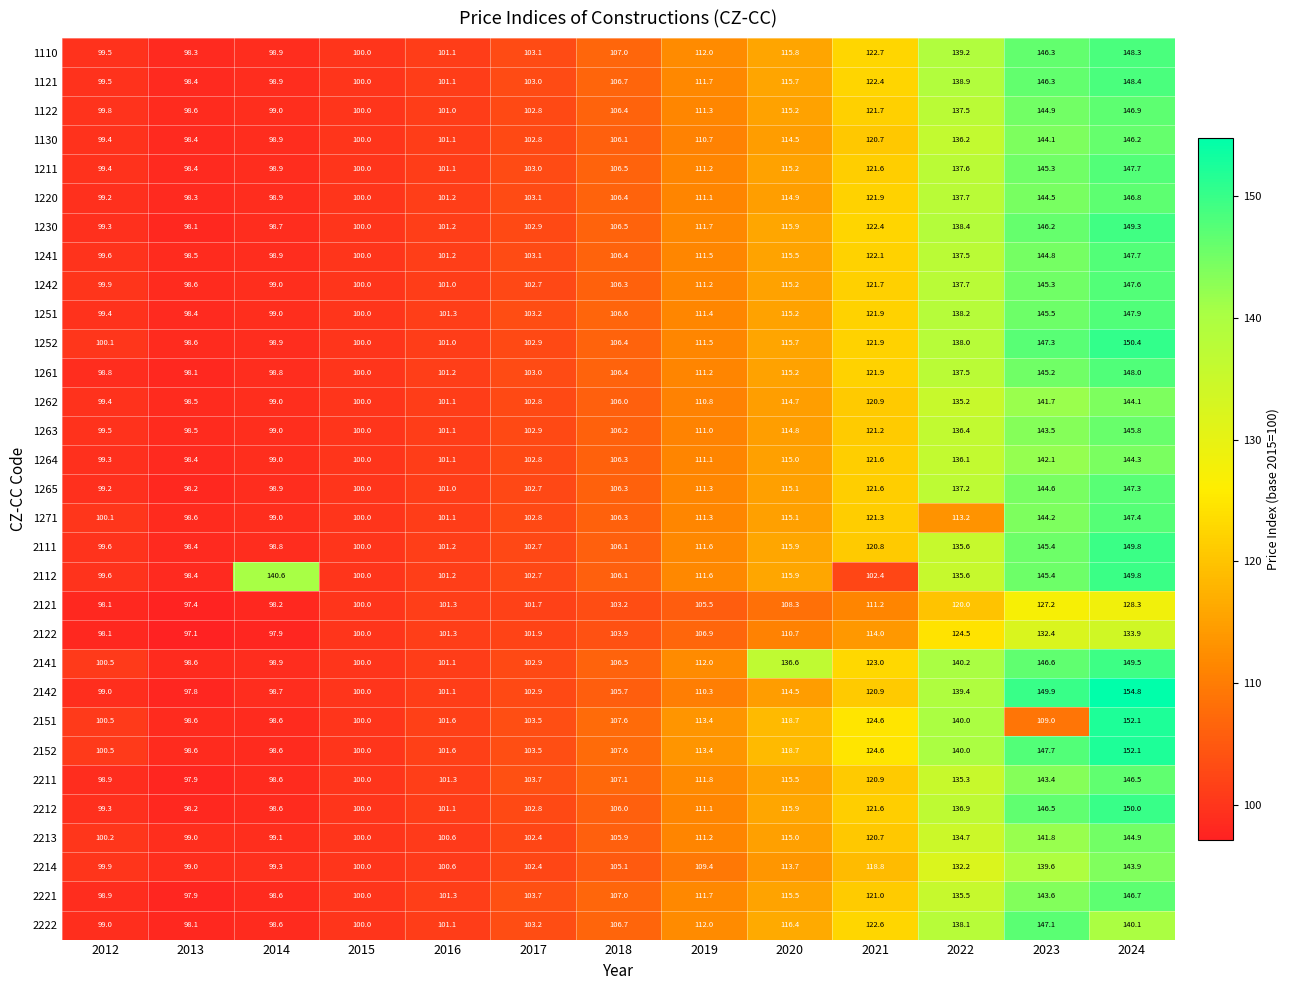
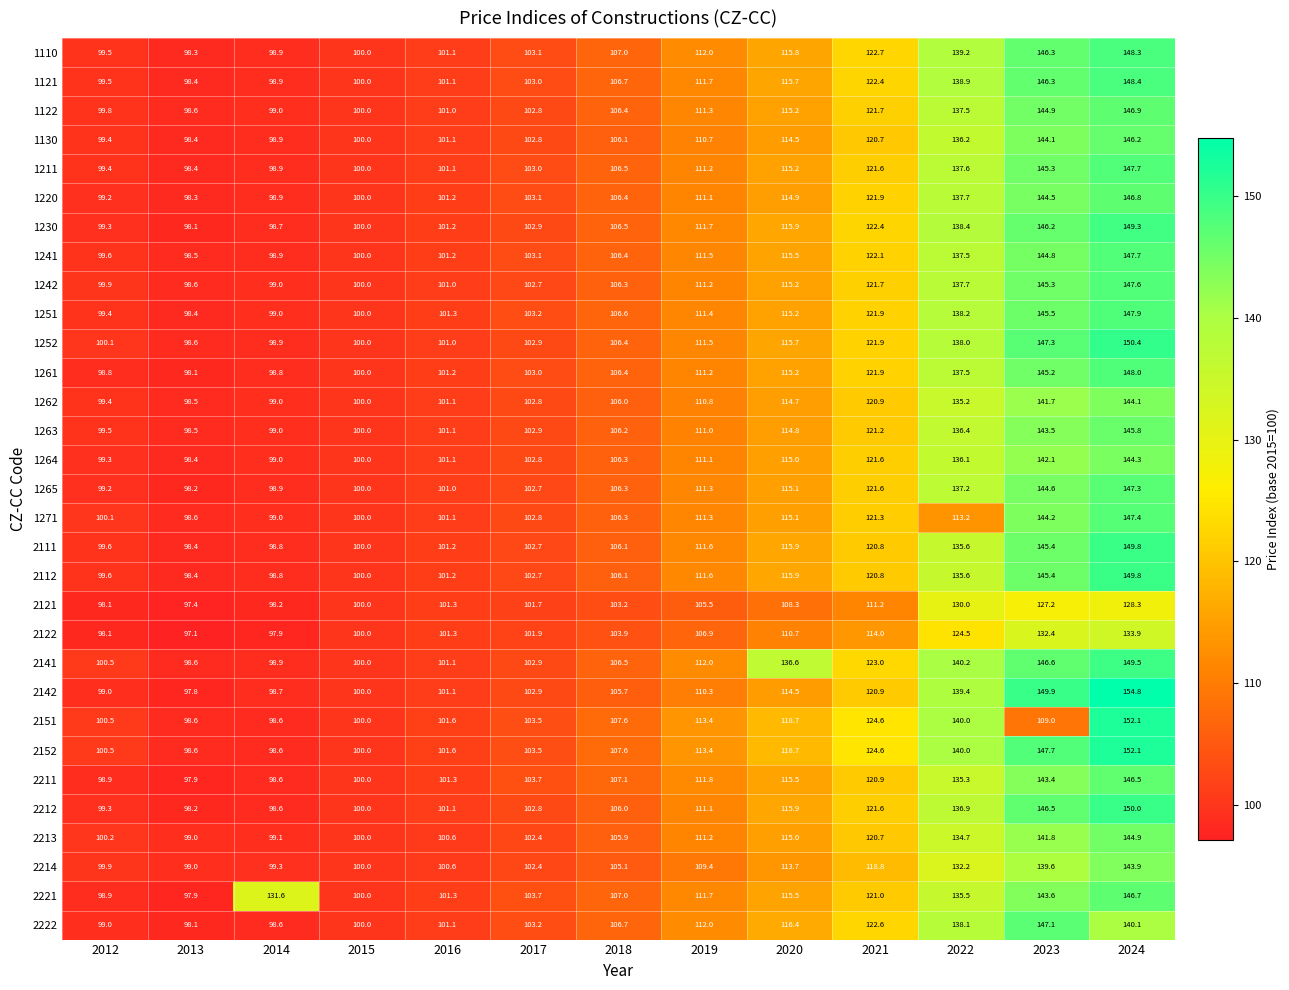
  {
    "2112": {
      "2012": 99.6,
      "2013": 98.4,
-     "2014": 140.6,
+     "2014": 98.8,
      "2015": 100.0,
      "2016": 101.2,
      "2017": 102.7,
      "2018": 106.1,
      "2019": 111.6,
      "2020": 115.9,
-     "2021": 102.4,
+     "2021": 120.8,
      "2022": 135.6,
      "2023": 145.4,
      "2024": 149.8
    },
    "2121": {
      "2012": 98.1,
      "2013": 97.4,
      "2014": 98.2,
      "2015": 100.0,
      "2016": 101.3,
      "2017": 101.7,
      "2018": 103.2,
      "2019": 105.5,
      "2020": 108.3,
      "2021": 111.2,
-     "2022": 120.0,
+     "2022": 130.0,
      "2023": 127.2,
      "2024": 128.3
    },
    "2221": {
      "2012": 98.9,
      "2013": 97.9,
-     "2014": 98.6,
+     "2014": 131.6,
      "2015": 100.0,
      "2016": 101.3,
      "2017": 103.7,
      "2018": 107.0,
      "2019": 111.7,
      "2020": 115.5,
      "2021": 121.0,
      "2022": 135.5,
      "2023": 143.6,
      "2024": 146.7
    }
  }
